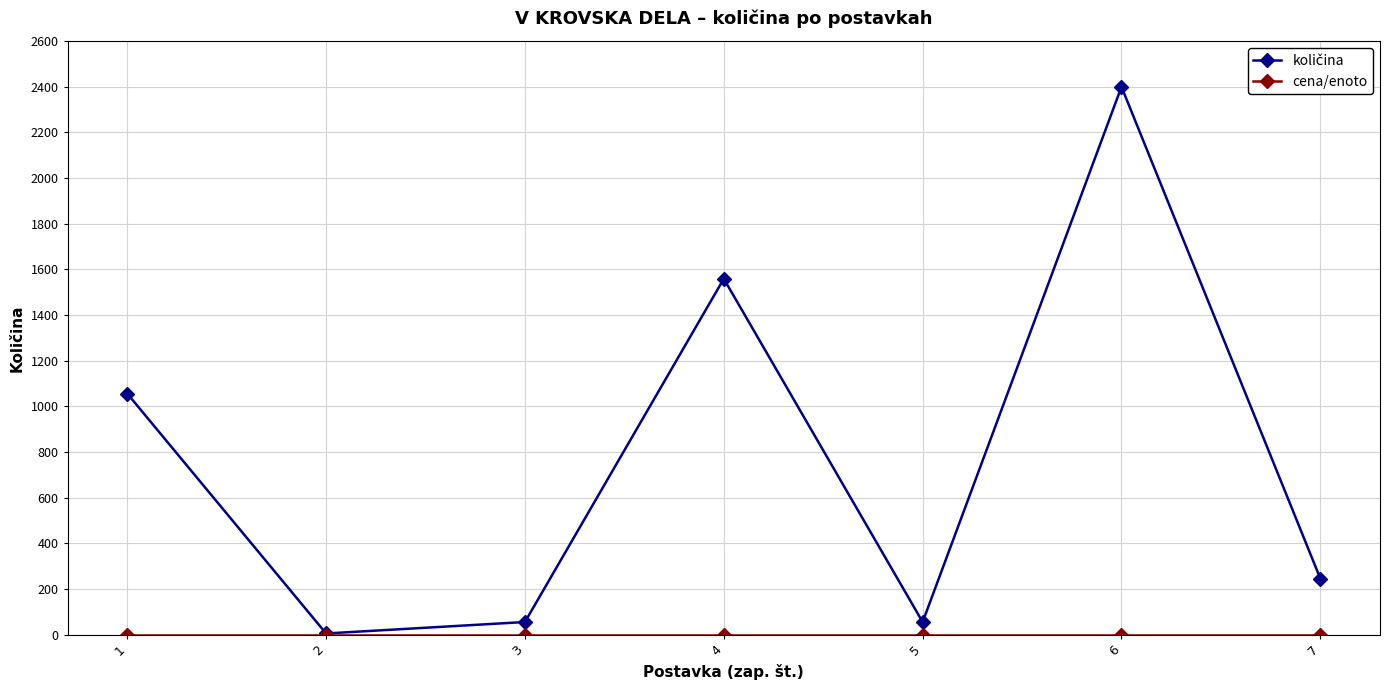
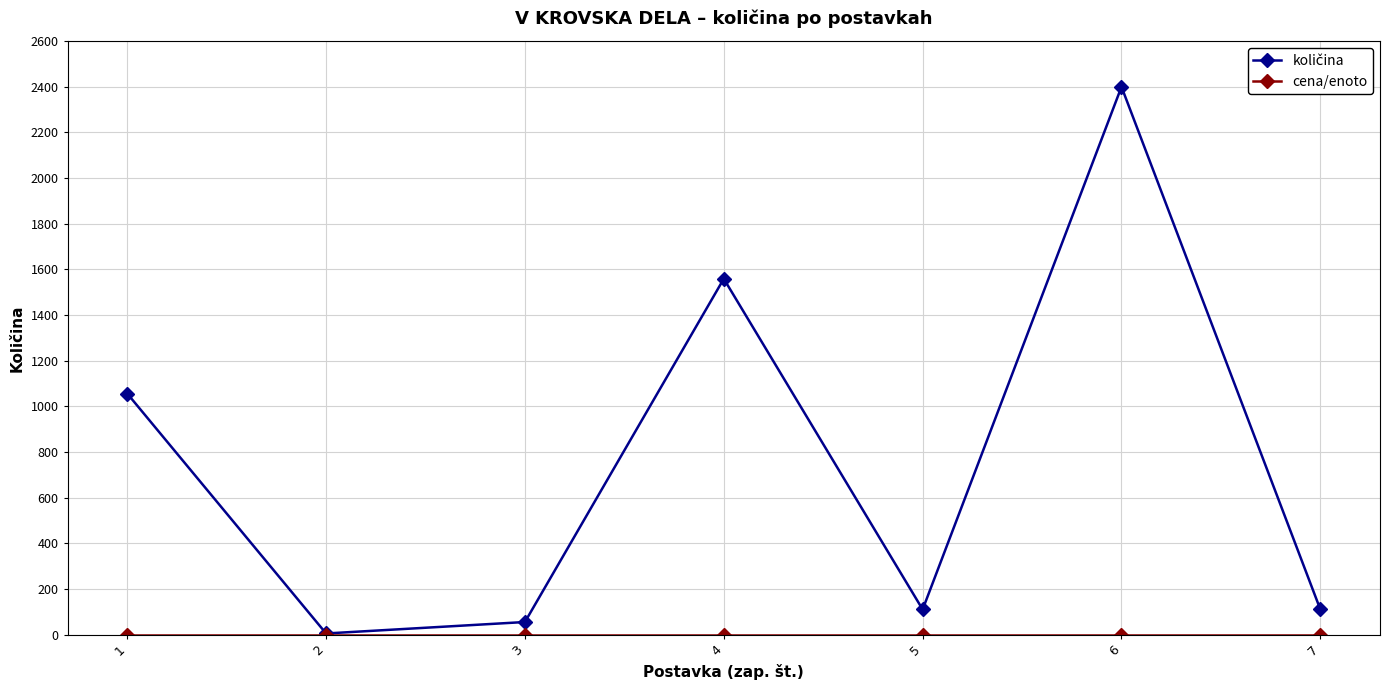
  {
    "količina": {
      "1": 1060,
      "3": 60,
      "4": 1560,
-     "5": 60,
+     "5": 110,
      "6": 2400,
-     "7": 250
+     "7": 110
    },
    "cena/enoto": {
      "1": 0,
      "3": 0,
      "4": 0,
      "5": 0,
      "6": 0,
      "7": 0
    }
  }
